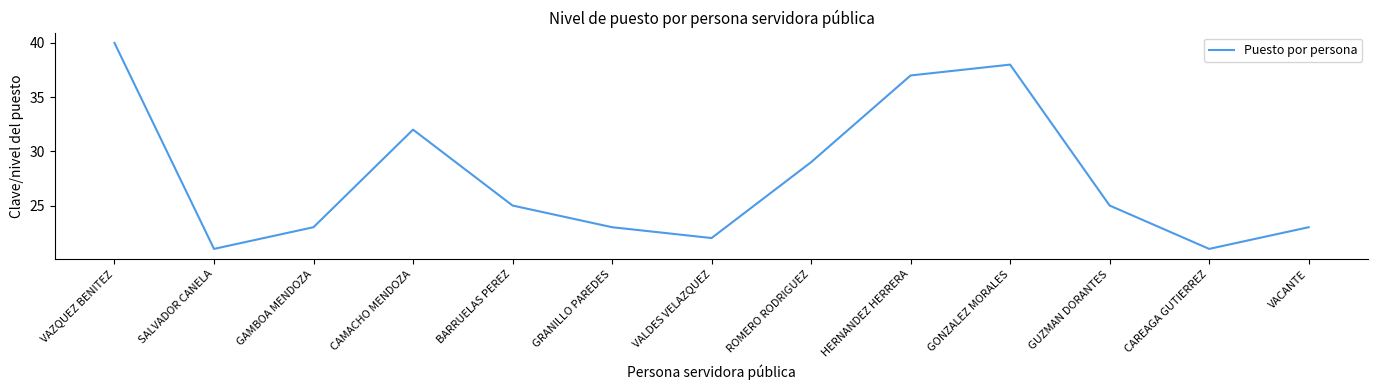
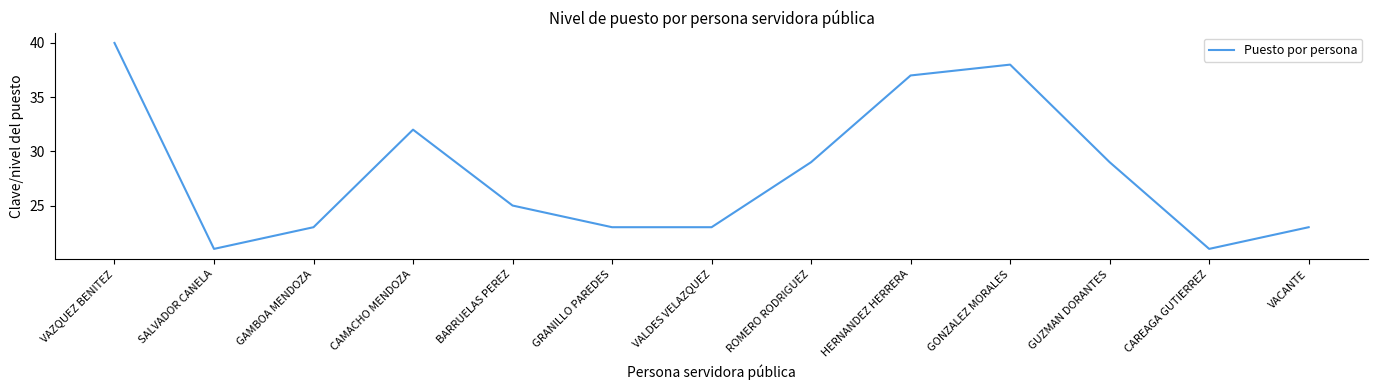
  {
    "VAZQUEZ BENITEZ": 40,
    "SALVADOR CANELA": 21,
    "GAMBOA MENDOZA": 23,
    "CAMACHO MENDOZA": 32,
    "BARRUELAS PEREZ": 25,
    "GRANILLO PAREDES": 23,
-   "VALDES VELAZQUEZ": 22,
+   "VALDES VELAZQUEZ": 23,
    "ROMERO RODRIGUEZ": 29,
    "HERNANDEZ HERRERA": 37,
    "GONZALEZ MORALES": 38,
-   "GUZMAN DORANTES": 25,
+   "GUZMAN DORANTES": 29,
    "CAREAGA GUTIERREZ": 21,
    "VACANTE": 23
  }
